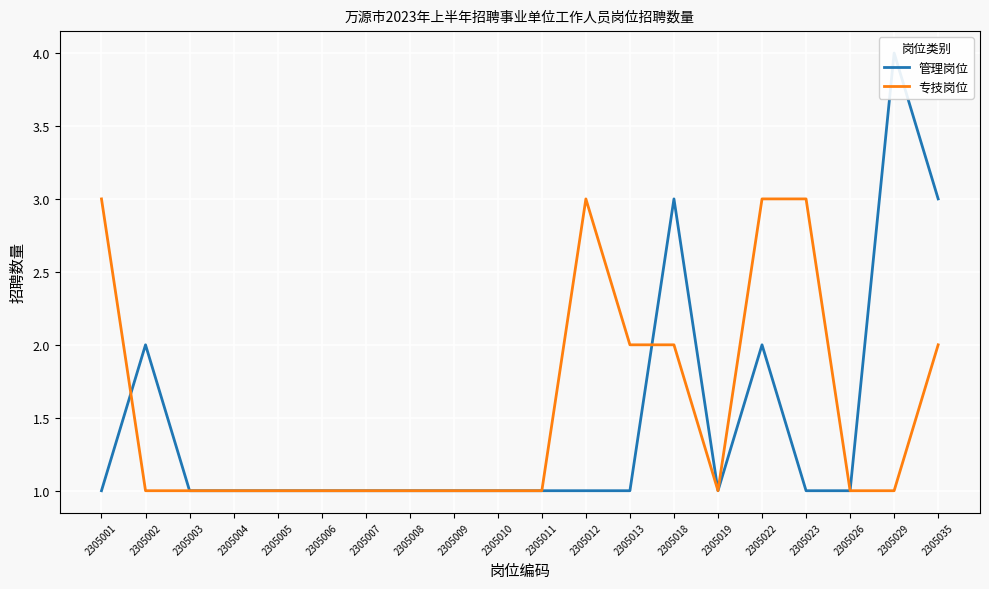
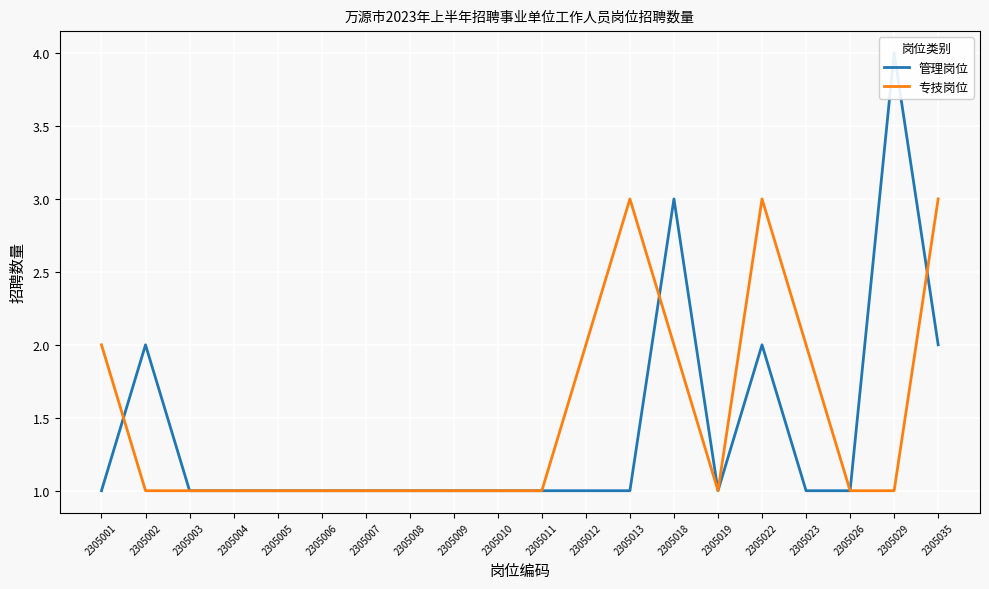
  {
    "管理岗位": {
      "2305001": 1,
      "2305002": 2,
      "2305012": 1,
      "2305013": 1,
      "2305018": 3,
      "2305022": 2,
      "2305023": 1,
-     "2305035": 3
+     "2305035": 2
    },
    "专技岗位": {
-     "2305001": 3,
+     "2305001": 2,
      "2305002": 1,
-     "2305012": 3,
-     "2305013": 2,
+     "2305012": 2,
+     "2305013": 3,
      "2305018": 2,
      "2305022": 3,
-     "2305023": 3,
+     "2305023": 2,
      "2305029": 1,
-     "2305035": 2
+     "2305035": 3
    }
  }
